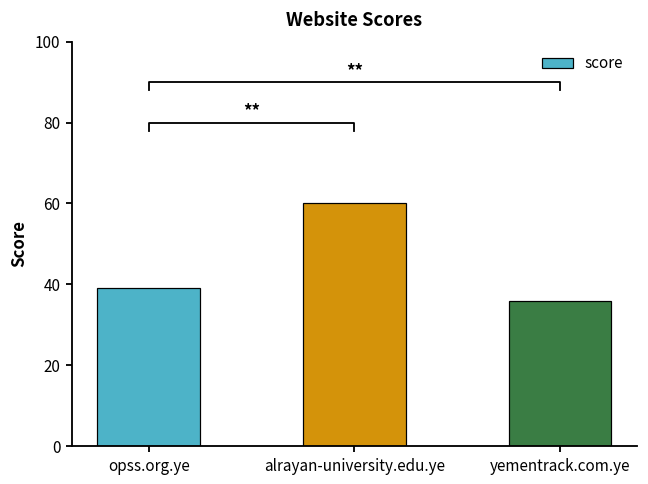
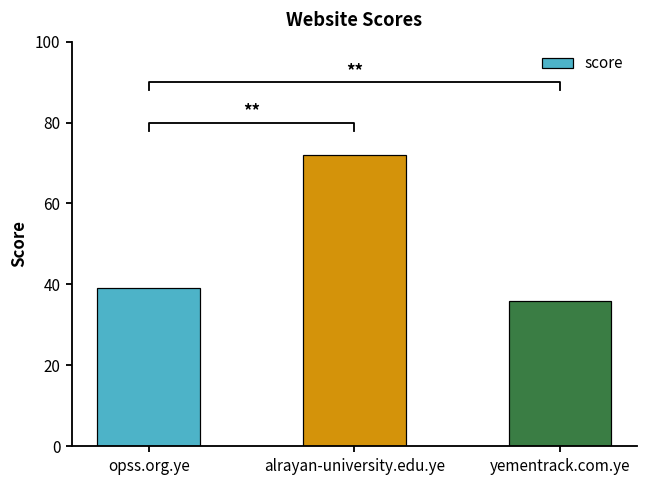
  {
    "score": {
      "opss.org.ye": 39,
-     "alrayan-university.edu.ye": 60,
+     "alrayan-university.edu.ye": 72,
      "yementrack.com.ye": 36
    }
  }
